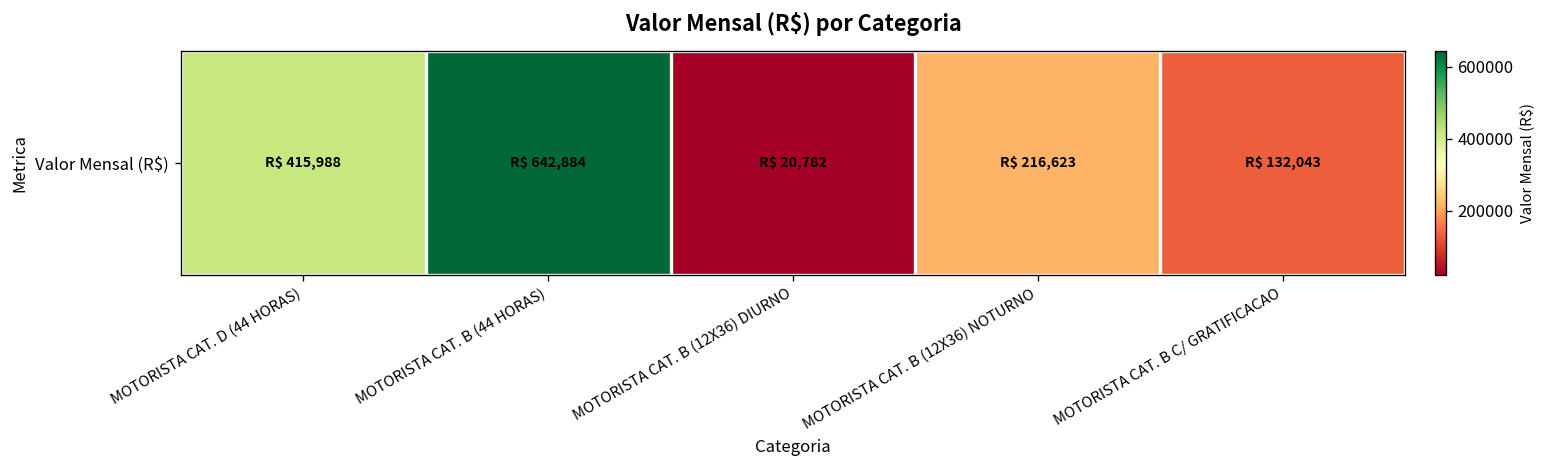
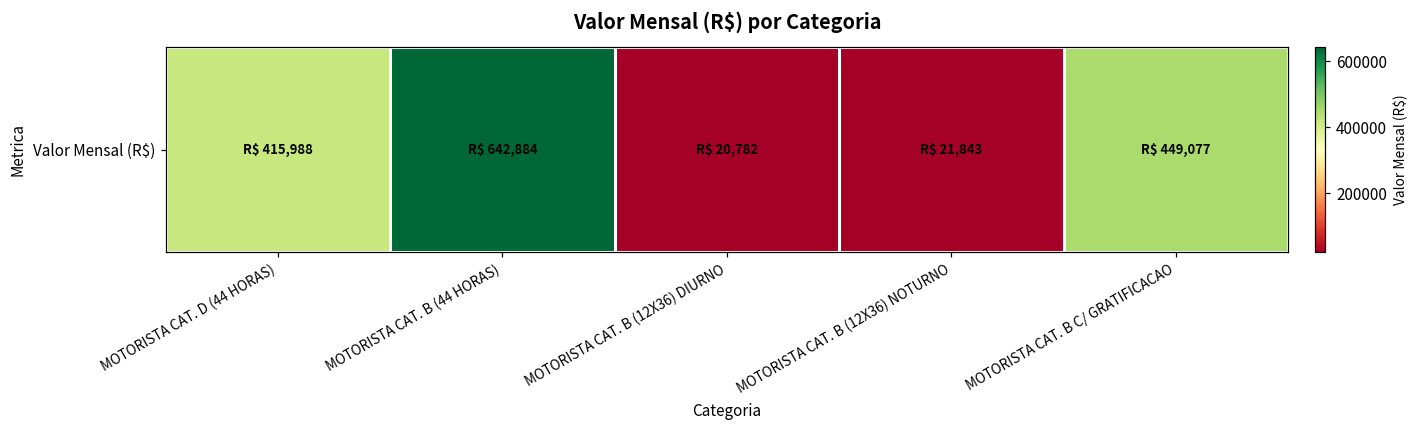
  {
    "Valor Mensal (R$)": {
      "MOTORISTA CAT. D (44 HORAS)": "415,988",
      "MOTORISTA CAT. B (44 HORAS)": "642,884",
      "MOTORISTA CAT. B (12X36) DIURNO": "20,782",
-     "MOTORISTA CAT. B (12X36) NOTURNO": "216,623",
-     "MOTORISTA CAT. B C/ GRATIFICACAO": "132,043"
+     "MOTORISTA CAT. B (12X36) NOTURNO": "21,843",
+     "MOTORISTA CAT. B C/ GRATIFICACAO": "449,077"
    }
  }
